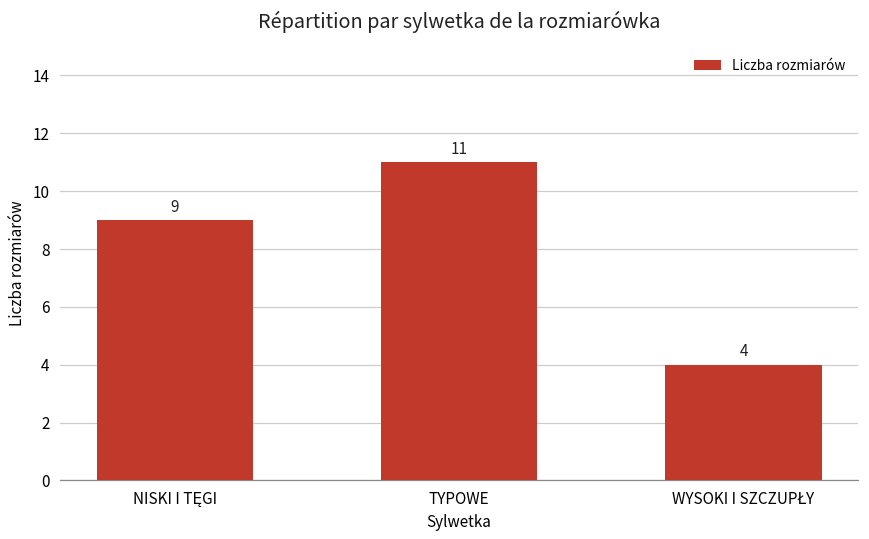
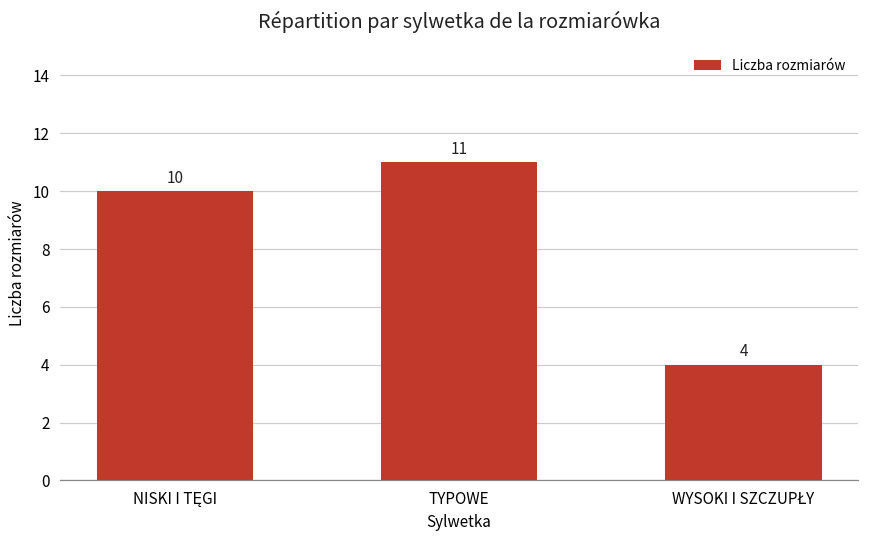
  {
-   "NISKI I TĘGI": 9,
+   "NISKI I TĘGI": 10,
    "TYPOWE": 11,
    "WYSOKI I SZCZUPŁY": 4
  }
